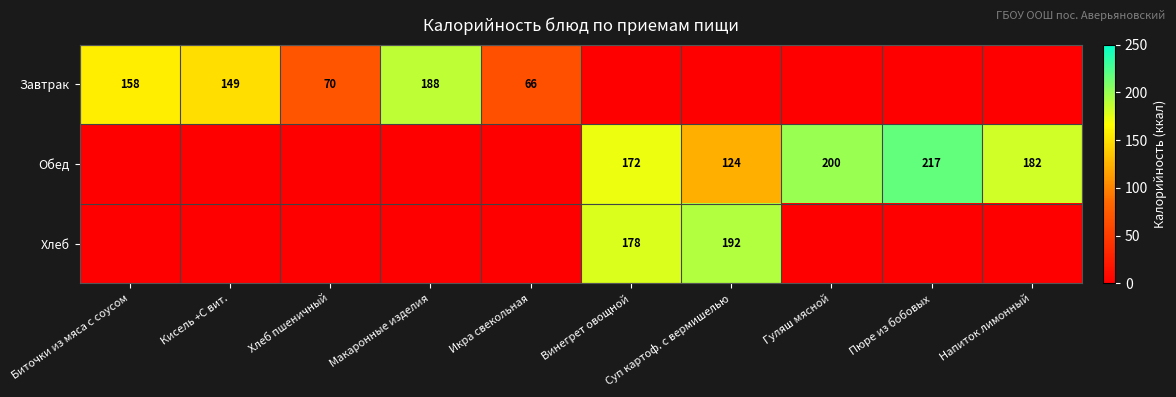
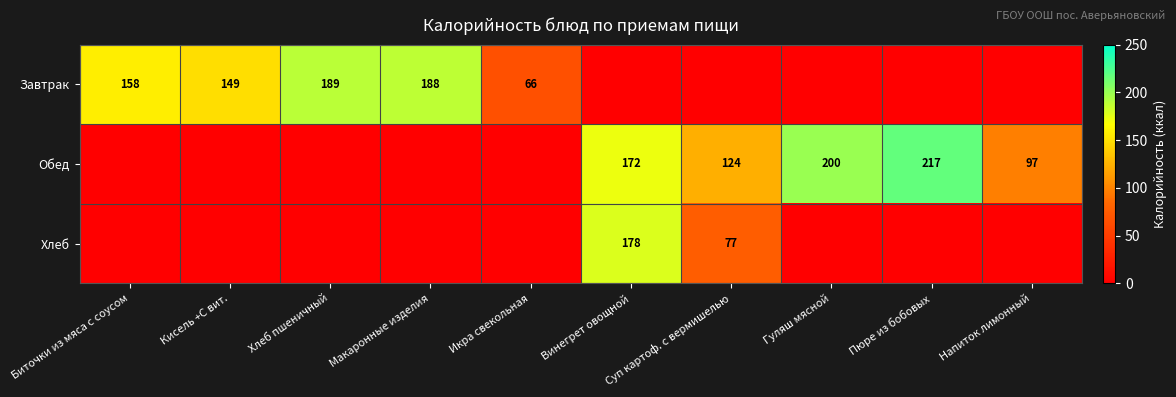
  {
    "Завтрак": {
      "Биточки из мяса с соусом": 158,
      "Кисель +С вит.": 149,
-     "Хлеб пшеничный": 70,
+     "Хлеб пшеничный": 189,
      "Макаронные изделия": 188,
      "Икра свекольная": 66
    },
    "Обед": {
      "Винегрет овощной": 172,
      "Суп картоф. с вермишелью": 124,
      "Гуляш мясной": 200,
      "Пюре из бобовых": 217,
-     "Напиток лимонный": 182
+     "Напиток лимонный": 97
    },
    "Хлеб": {
      "Винегрет овощной": 178,
-     "Суп картоф. с вермишелью": 192
+     "Суп картоф. с вермишелью": 77
    }
  }
